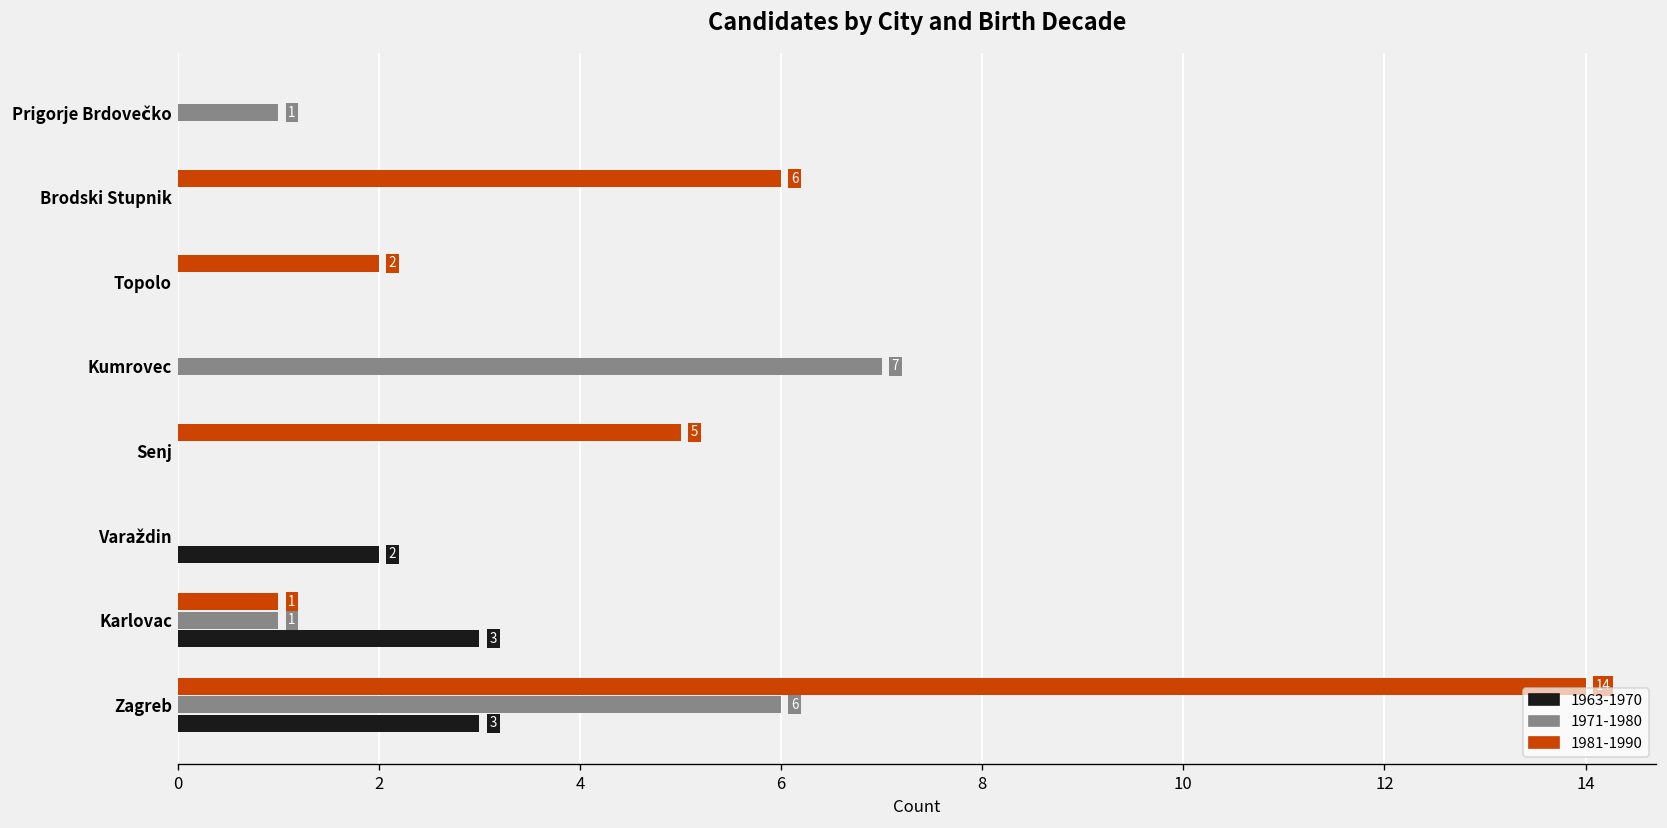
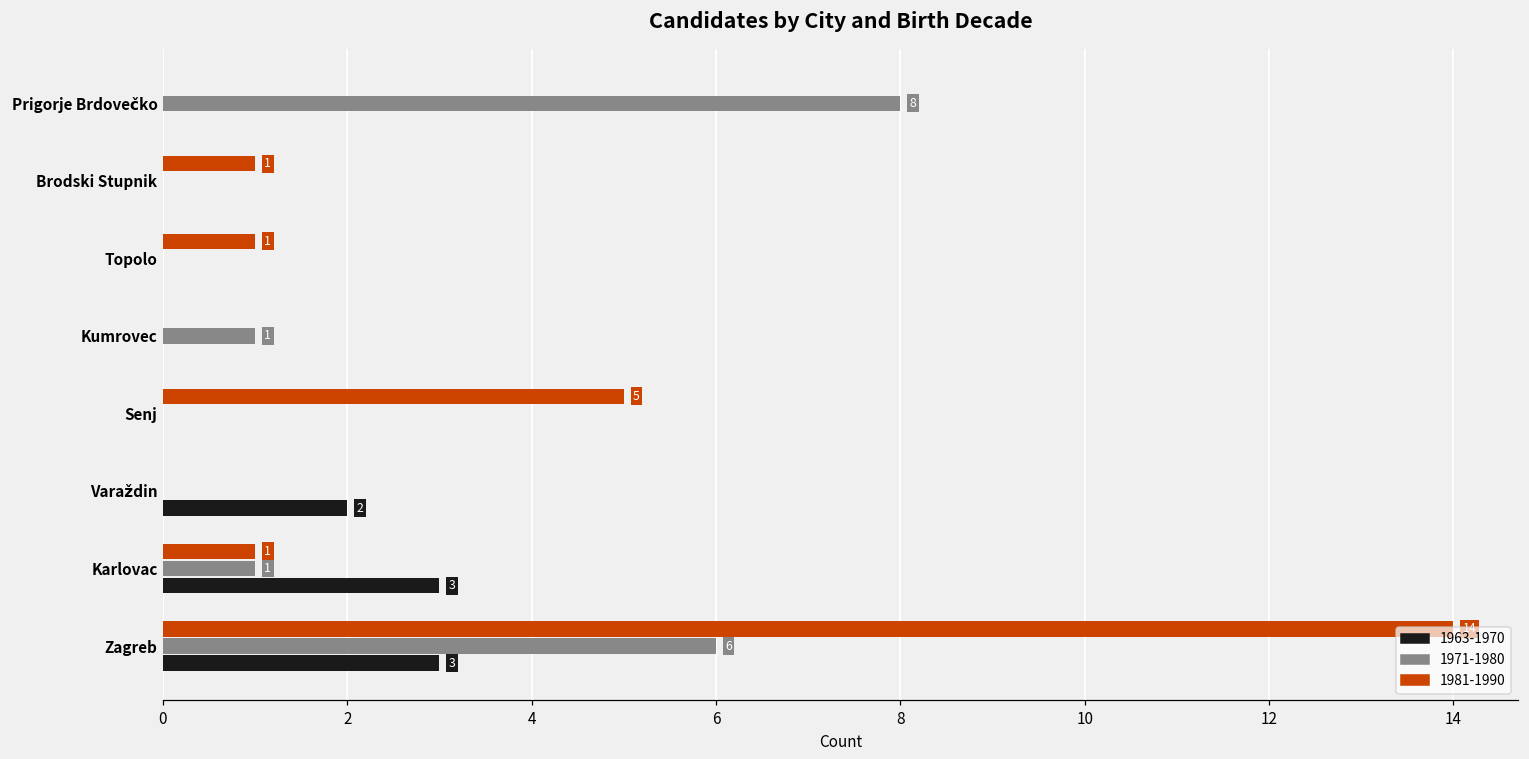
  {
    "1963-1970": {
      "Prigorje Brdovečko": 0.0,
      "Brodski Stupnik": 0.0,
      "Topolo": 0.0,
      "Kumrovec": 0.0,
      "Senj": 0.0
    },
    "1971-1980": {
-     "Prigorje Brdovečko": 1,
-     "Kumrovec": 7
+     "Prigorje Brdovečko": 8,
+     "Kumrovec": 1
    },
    "1981-1990": {
-     "Brodski Stupnik": 6,
-     "Topolo": 2
+     "Brodski Stupnik": 1,
+     "Topolo": 1
    }
  }
